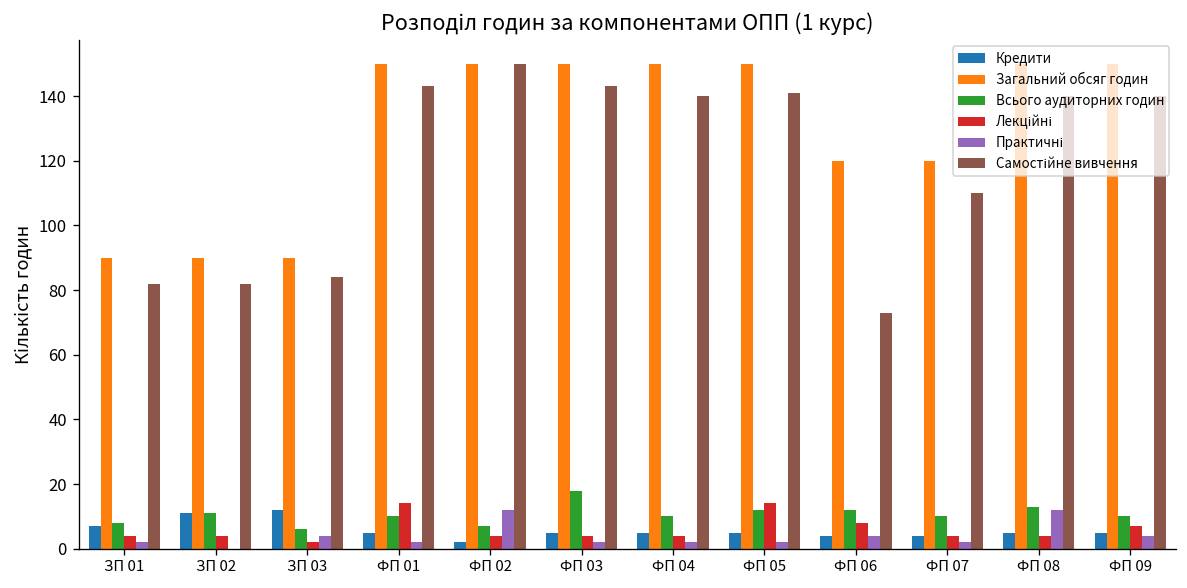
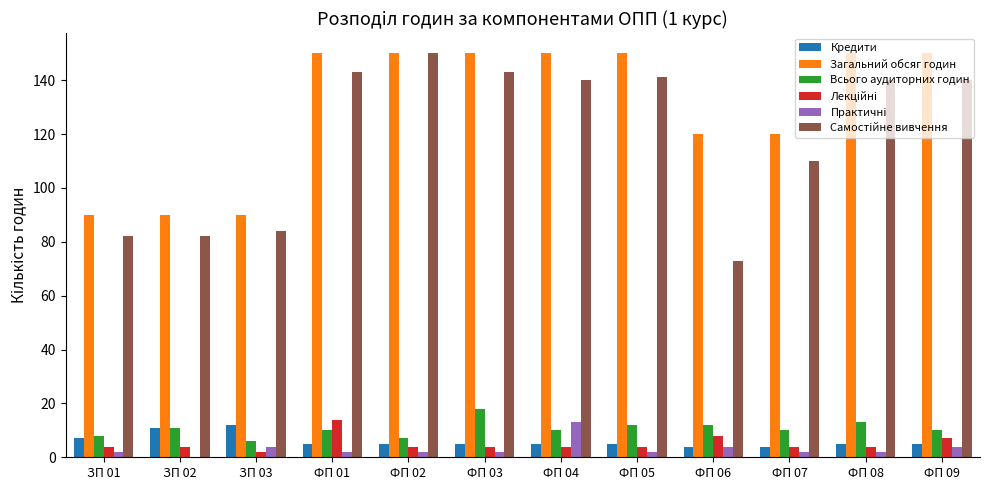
  {
    "Кредити": {
      "ЗП 01": 7,
      "ЗП 02": 11,
      "ЗП 03": 12,
      "ФП 01": 5,
-     "ФП 02": 2,
+     "ФП 02": 5,
      "ФП 03": 5,
      "ФП 04": 5,
      "ФП 05": 5,
      "ФП 06": 4,
      "ФП 07": 4,
      "ФП 08": 5,
      "ФП 09": 5
    },
    "Загальний обсяг годин": {
      "ЗП 01": 90,
      "ЗП 02": 90,
      "ЗП 03": 90,
      "ФП 01": 150,
      "ФП 02": 150,
      "ФП 03": 150,
      "ФП 04": 150,
      "ФП 05": 150,
      "ФП 06": 120,
      "ФП 07": 120
    },
    "Всього аудиторних годин": {
      "ЗП 01": 8,
      "ЗП 02": 11,
      "ЗП 03": 6,
      "ФП 01": 10,
      "ФП 02": 7,
      "ФП 03": 18,
      "ФП 04": 10,
      "ФП 05": 12,
      "ФП 06": 12,
      "ФП 07": 10,
      "ФП 08": 13,
      "ФП 09": 10
    },
    "Лекційні": {
      "ЗП 01": 4,
      "ЗП 02": 4,
      "ЗП 03": 2,
      "ФП 01": 14,
      "ФП 02": 4,
      "ФП 03": 4,
      "ФП 04": 4,
-     "ФП 05": 14,
+     "ФП 05": 4,
      "ФП 06": 8,
      "ФП 07": 4,
      "ФП 08": 4,
      "ФП 09": 7
    },
    "Практичні": {
      "ЗП 01": 2,
      "ЗП 02": 0,
      "ЗП 03": 4,
      "ФП 01": 2,
-     "ФП 02": 12,
+     "ФП 02": 2,
      "ФП 03": 2,
-     "ФП 04": 2,
+     "ФП 04": 13,
      "ФП 05": 2,
      "ФП 06": 4,
      "ФП 07": 2,
-     "ФП 08": 12,
+     "ФП 08": 2,
      "ФП 09": 4
    },
    "Самостійне вивчення": {
      "ЗП 01": 82,
      "ЗП 02": 82,
      "ЗП 03": 84,
      "ФП 01": 143,
      "ФП 02": 150,
      "ФП 03": 143,
      "ФП 04": 140,
      "ФП 05": 141,
      "ФП 06": 73,
      "ФП 07": 110
    }
  }
